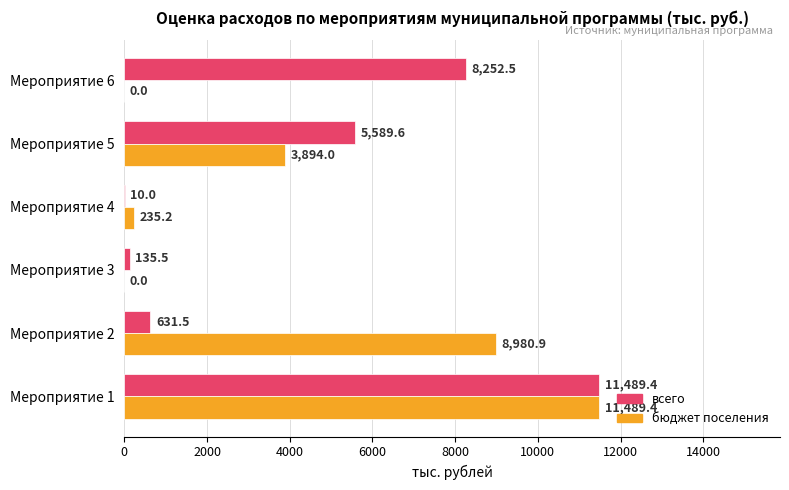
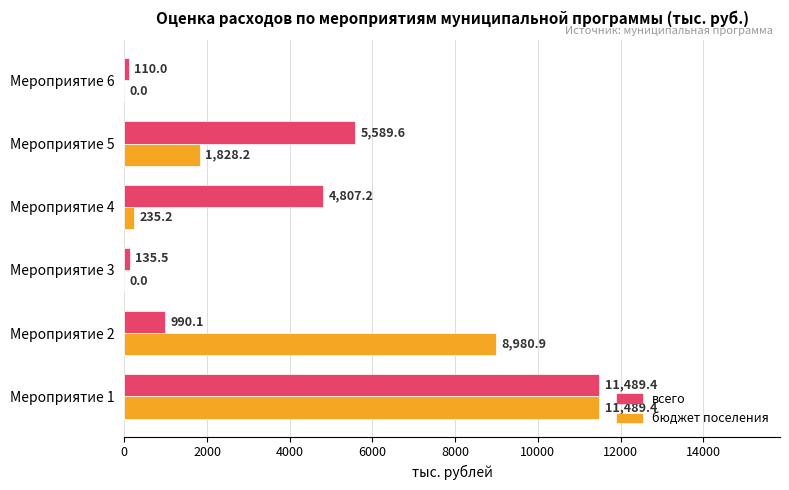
  {
    "всего": {
-     "Мероприятие 6": "8,252.5",
+     "Мероприятие 6": "110.0",
      "Мероприятие 5": "5,589.6",
-     "Мероприятие 4": "10.0",
+     "Мероприятие 4": "4,807.2",
      "Мероприятие 3": "135.5",
-     "Мероприятие 2": "631.5",
+     "Мероприятие 2": "990.1",
      "Мероприятие 1": "11,489.4"
    },
    "бюджет поселения": {
      "Мероприятие 6": "0.0",
-     "Мероприятие 5": "3,894.0",
+     "Мероприятие 5": "1,828.2",
      "Мероприятие 4": "235.2",
      "Мероприятие 3": "0.0",
      "Мероприятие 2": "8,980.9",
      "Мероприятие 1": "11,489.4"
    }
  }
